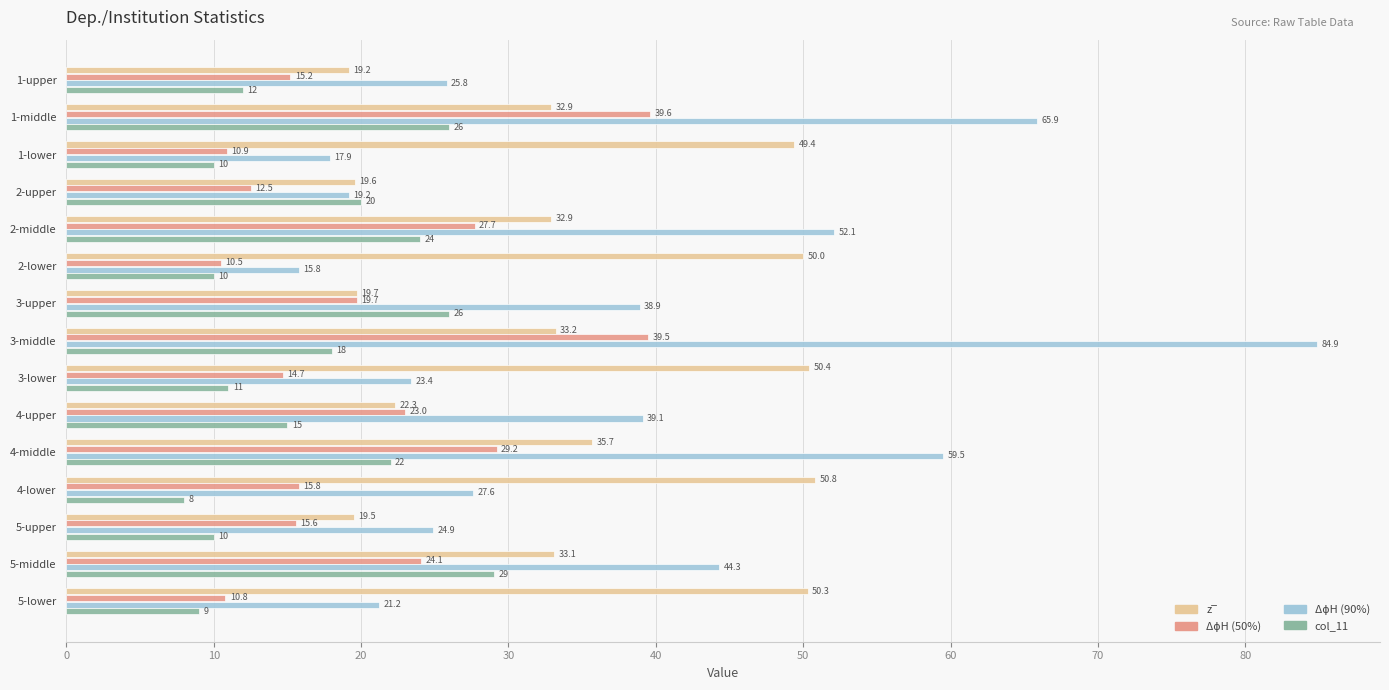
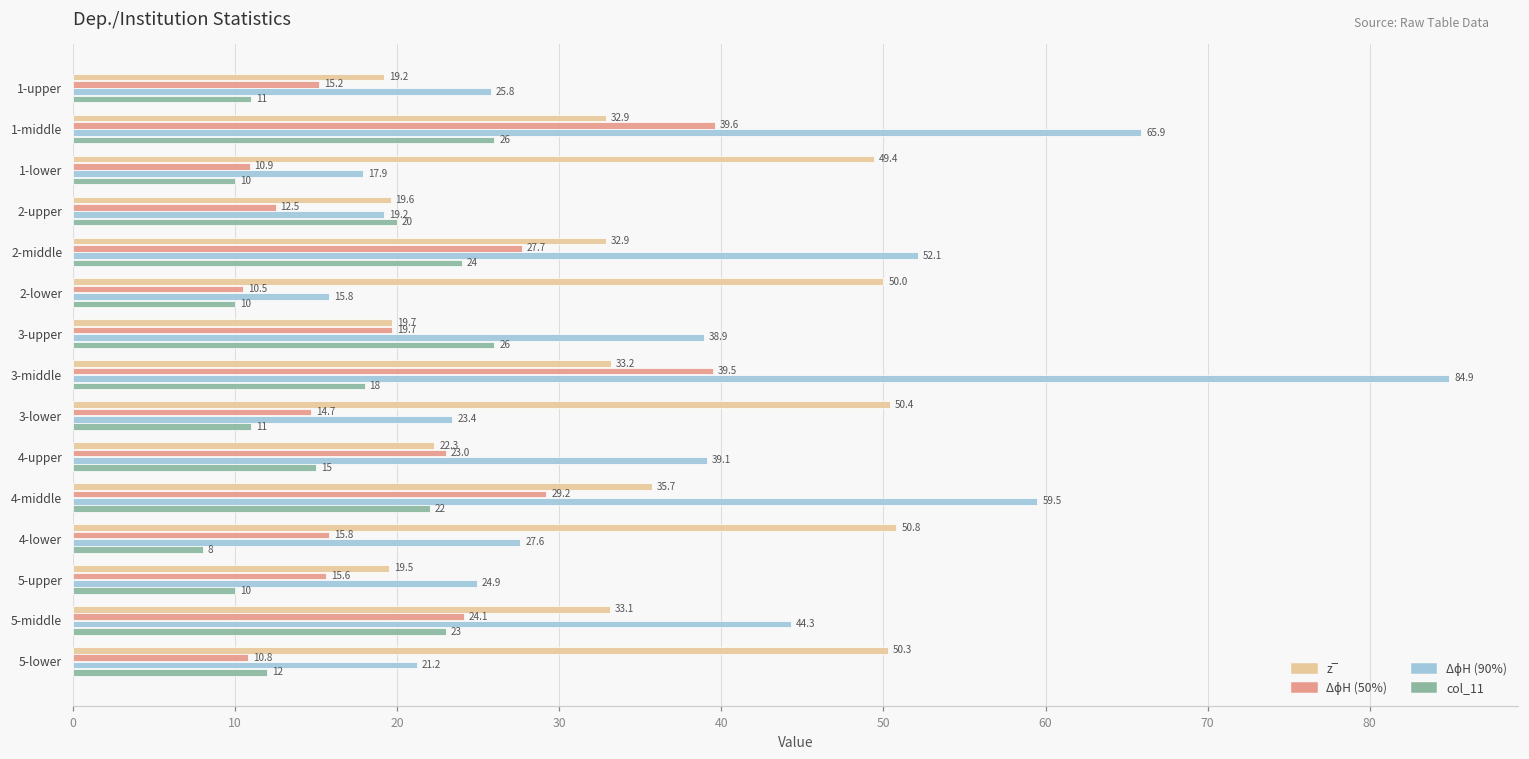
  {
    "ΔϕH (90%)": {
      "1-upper": 25.8,
      "1-middle": 65.9,
      "1-lower": 17.9,
      "2-upper": 19.2,
      "2-middle": 52.1,
      "2-lower": 15.8,
      "3-upper": 38.9,
      "3-middle": 84.9,
      "3-lower": 23.4,
      "4-upper": 39.1,
      "4-middle": 59.5,
      "4-lower": 27.6,
      "5-upper": 24.9,
      "5-middle": 44.3,
      "5-lower": 21.2
    },
    "col_11": {
-     "1-upper": 12,
+     "1-upper": 11,
      "1-middle": 26,
      "1-lower": 10,
      "2-upper": 20,
      "2-middle": 24,
      "2-lower": 10,
      "3-upper": 26,
      "3-middle": 18,
      "3-lower": 11,
      "4-upper": 15,
      "4-middle": 22,
      "4-lower": 8,
      "5-upper": 10,
-     "5-middle": 29,
-     "5-lower": 9
+     "5-middle": 23,
+     "5-lower": 12
    }
  }
